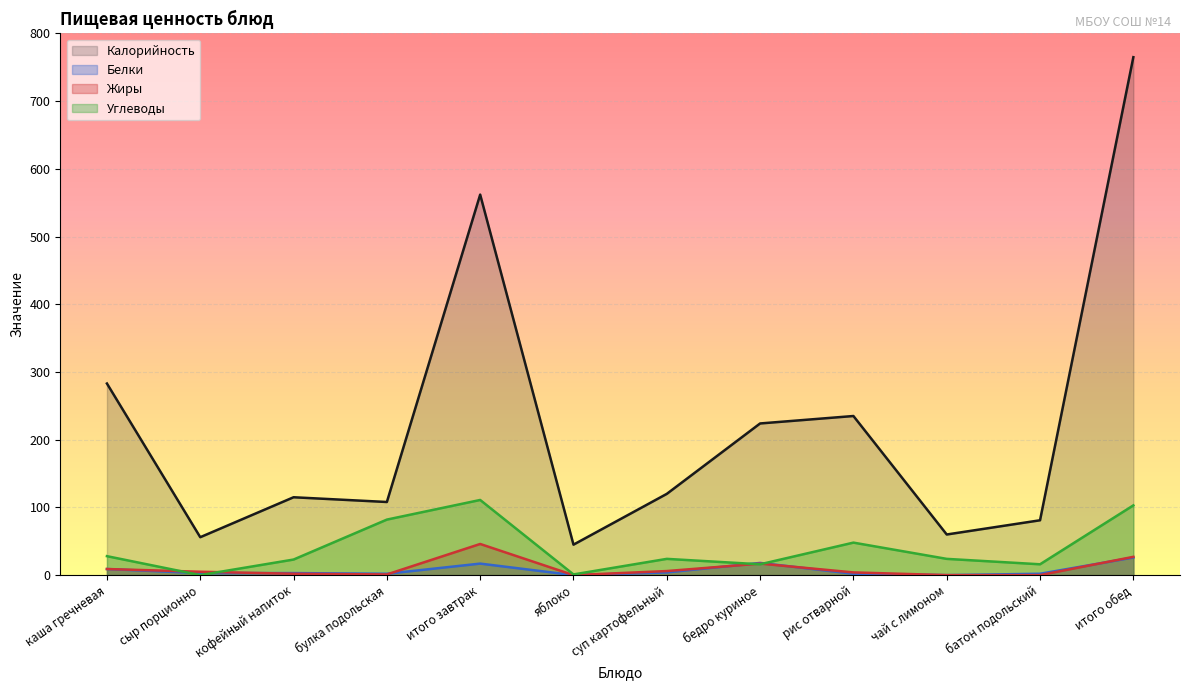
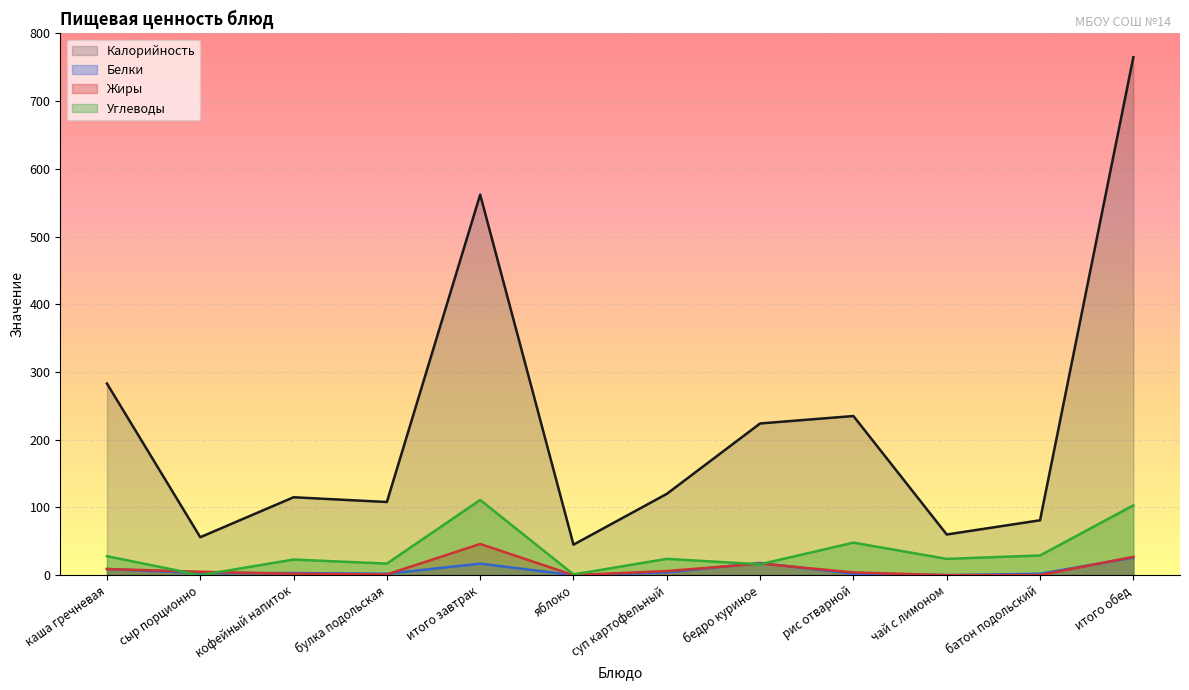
  {
    "Жиры": {
      "итого завтрак": 50
    },
    "Углеводы": {
      "каша гречневая": 30,
      "кофейный напиток": 20,
-     "булка подольская": 80,
+     "булка подольская": 20,
      "итого завтрак": 110,
      "суп картофельный": 20,
      "рис отварной": 50,
      "чай с лимоном": 20,
-     "батон подольский": 20,
+     "батон подольский": 30,
      "итого обед": 100
    }
  }
